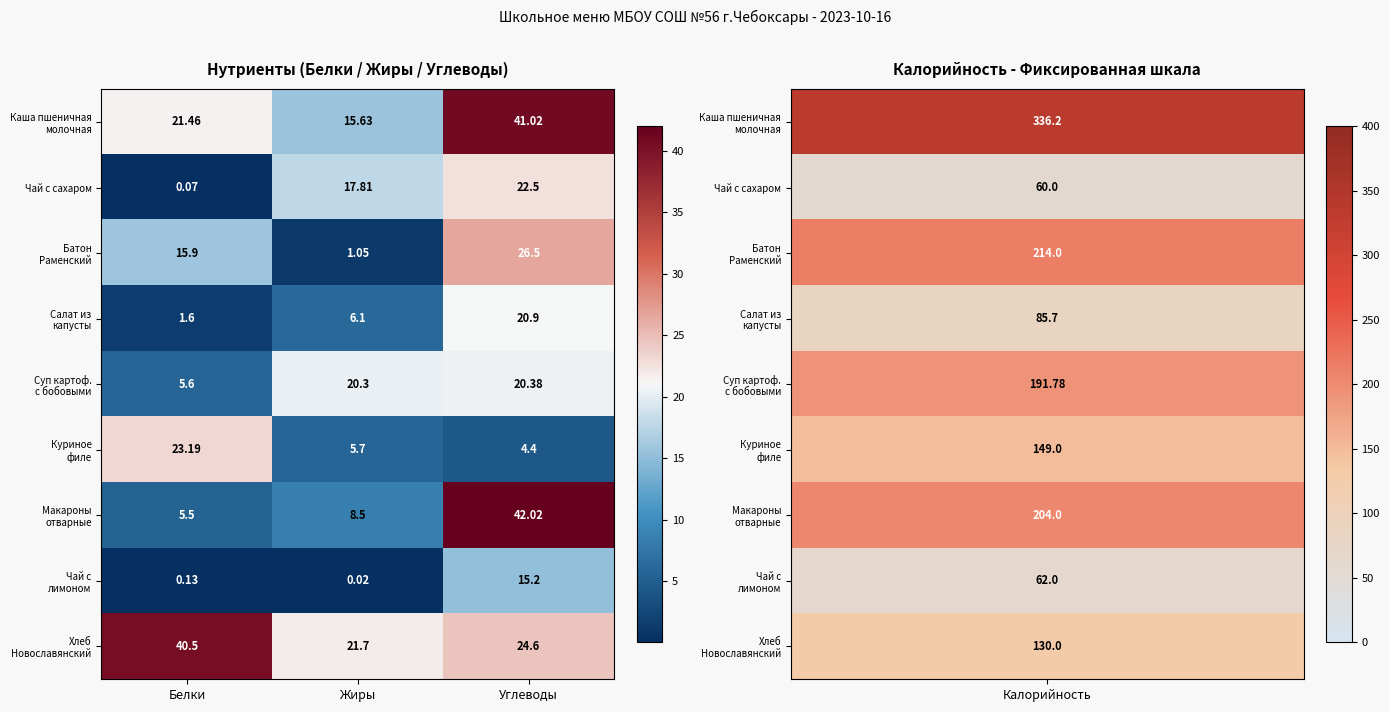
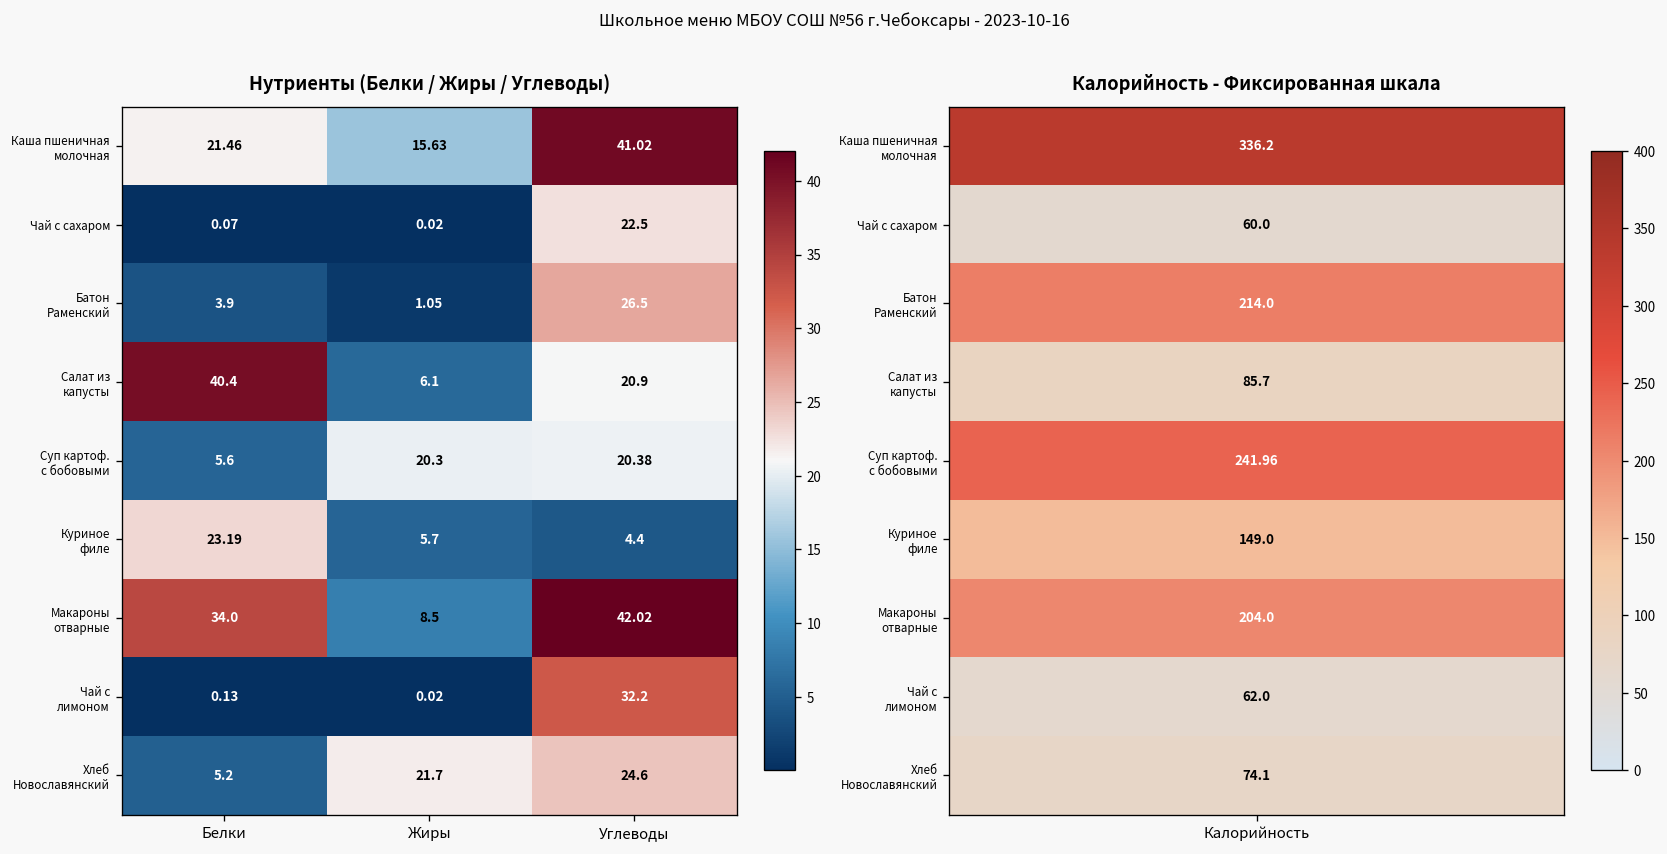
  {
    "Нутриенты (Белки / Жиры / Углеводы)": {
      "Каша пшеничная молочная": {
        "Белки": 21.46,
        "Жиры": 15.63,
        "Углеводы": 41.02
      },
      "Чай с сахаром": {
        "Белки": 0.07,
-       "Жиры": 17.81,
+       "Жиры": 0.02,
        "Углеводы": 22.5
      },
      "Батон Раменский": {
-       "Белки": 15.9,
+       "Белки": 3.9,
        "Жиры": 1.05,
        "Углеводы": 26.5
      },
      "Салат из капусты": {
-       "Белки": 1.6,
+       "Белки": 40.4,
        "Жиры": 6.1,
        "Углеводы": 20.9
      },
      "Суп картоф. с бобовыми": {
        "Белки": 5.6,
        "Жиры": 20.3,
        "Углеводы": 20.38
      },
      "Куриное филе": {
        "Белки": 23.19,
        "Жиры": 5.7,
        "Углеводы": 4.4
      },
      "Макароны отварные": {
-       "Белки": 5.5,
+       "Белки": 34.0,
        "Жиры": 8.5,
        "Углеводы": 42.02
      },
      "Чай с лимоном": {
        "Белки": 0.13,
        "Жиры": 0.02,
-       "Углеводы": 15.2
+       "Углеводы": 32.2
      },
      "Хлеб Новославянский": {
-       "Белки": 40.5,
+       "Белки": 5.2,
        "Жиры": 21.7,
        "Углеводы": 24.6
      }
    },
    "Калорийность - Фиксированная шкала": {
      "Каша пшеничная молочная": {
        "Калорийность": 336.2
      },
      "Чай с сахаром": {
        "Калорийность": 60.0
      },
      "Батон Раменский": {
        "Калорийность": 214.0
      },
      "Салат из капусты": {
        "Калорийность": 85.7
      },
      "Суп картоф. с бобовыми": {
-       "Калорийность": 191.78
+       "Калорийность": 241.96
      },
      "Куриное филе": {
        "Калорийность": 149.0
      },
      "Макароны отварные": {
        "Калорийность": 204.0
      },
      "Чай с лимоном": {
        "Калорийность": 62.0
      },
      "Хлеб Новославянский": {
-       "Калорийность": 130.0
+       "Калорийность": 74.1
      }
    }
  }
